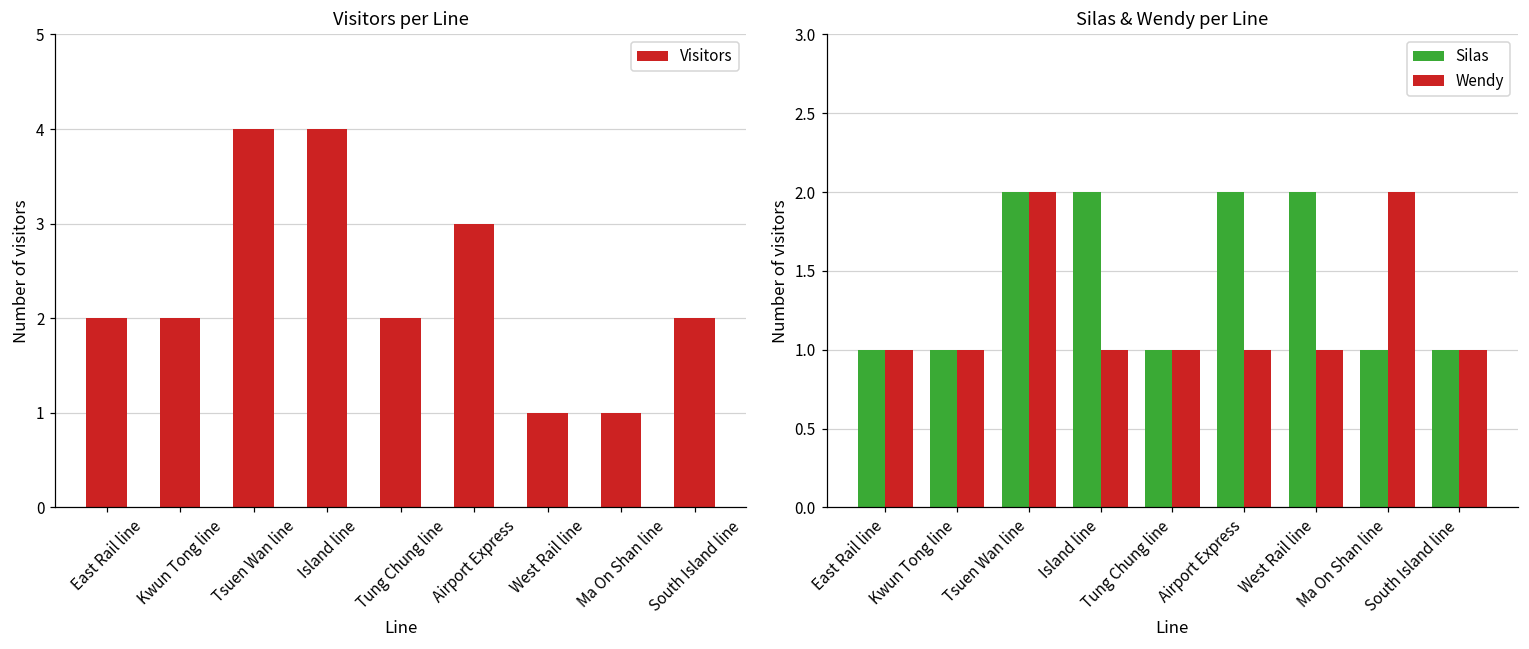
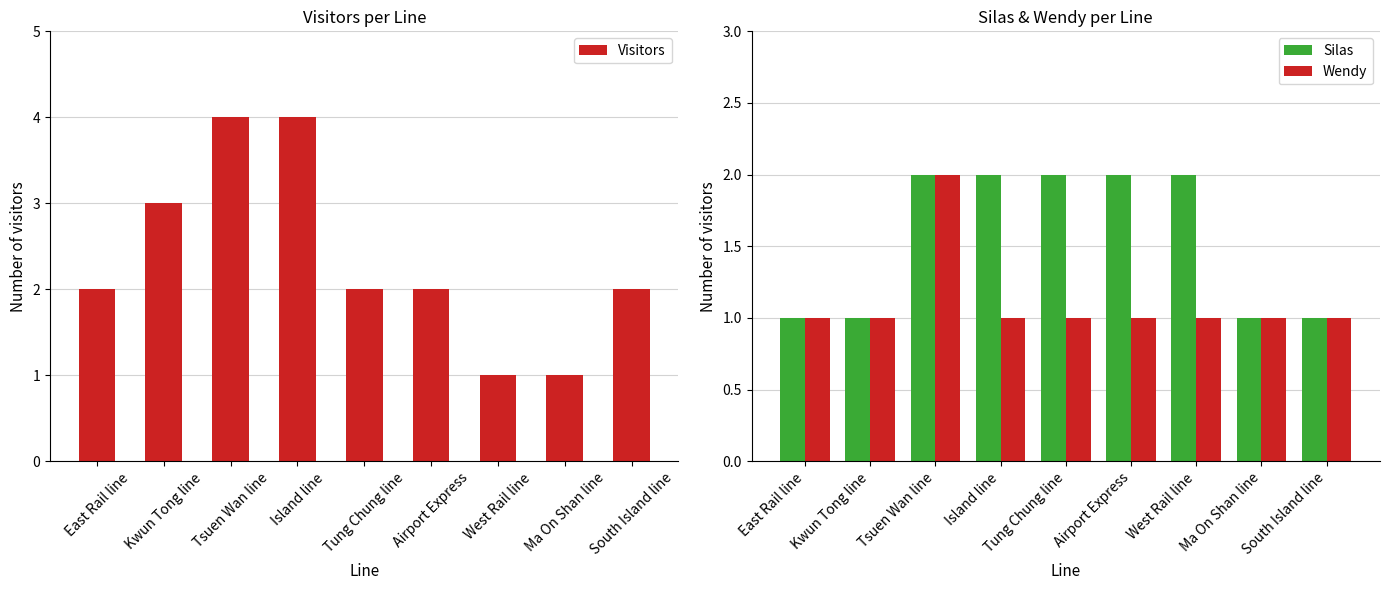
  {
    "Visitors per Line": {
      "East Rail line": 2,
-     "Kwun Tong line": 2,
+     "Kwun Tong line": 3,
      "Tsuen Wan line": 4,
      "Island line": 4,
      "Tung Chung line": 2,
-     "Airport Express": 3,
+     "Airport Express": 2,
      "West Rail line": 1,
      "Ma On Shan line": 1,
      "South Island line": 2
    },
    "Silas & Wendy per Line": {
      "Silas": {
        "East Rail line": 1,
        "Kwun Tong line": 1,
        "Tsuen Wan line": 2,
        "Island line": 2,
-       "Tung Chung line": 1,
+       "Tung Chung line": 2,
        "Airport Express": 2,
        "West Rail line": 2,
        "Ma On Shan line": 1,
        "South Island line": 1
      },
      "Wendy": {
        "East Rail line": 1,
        "Kwun Tong line": 1,
        "Tsuen Wan line": 2,
        "Island line": 1,
        "Tung Chung line": 1,
        "Airport Express": 1,
        "West Rail line": 1,
-       "Ma On Shan line": 2,
+       "Ma On Shan line": 1,
        "South Island line": 1
      }
    }
  }
